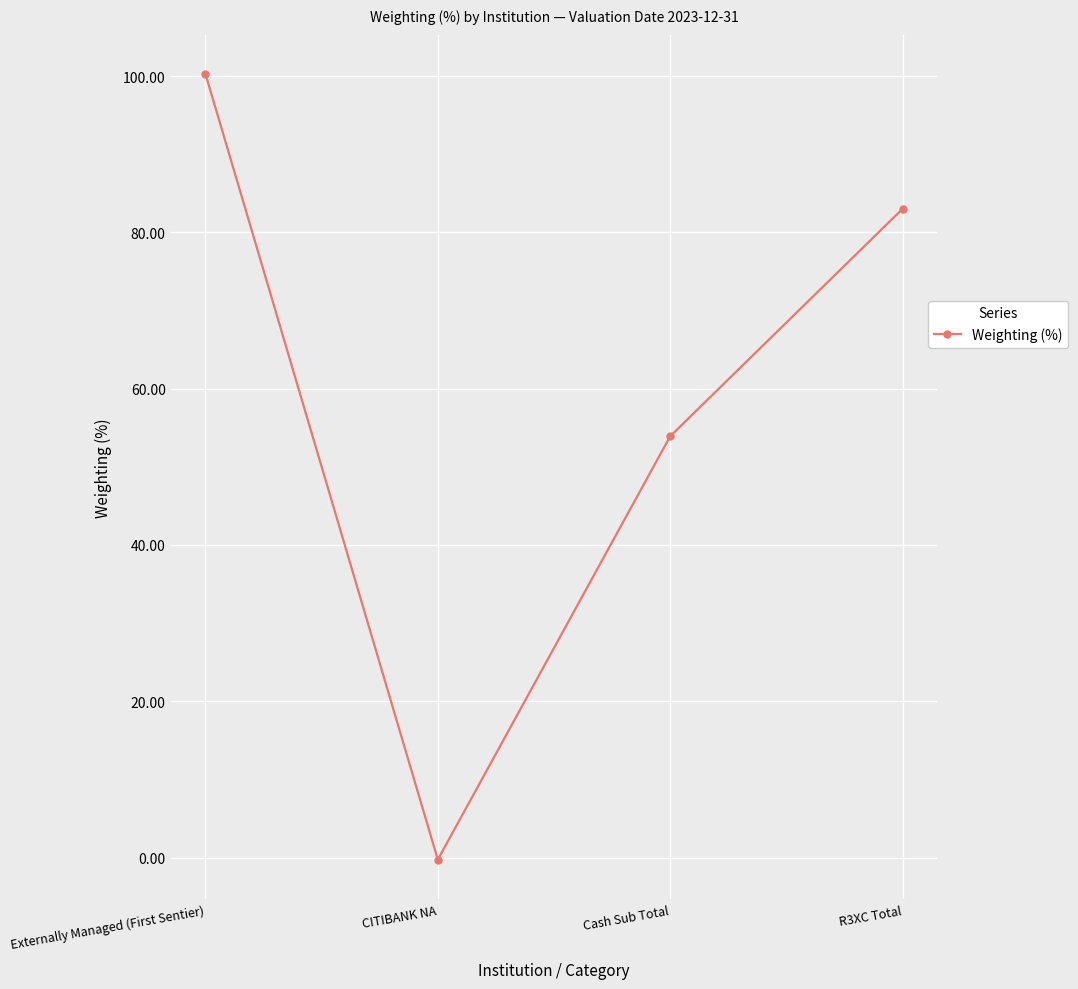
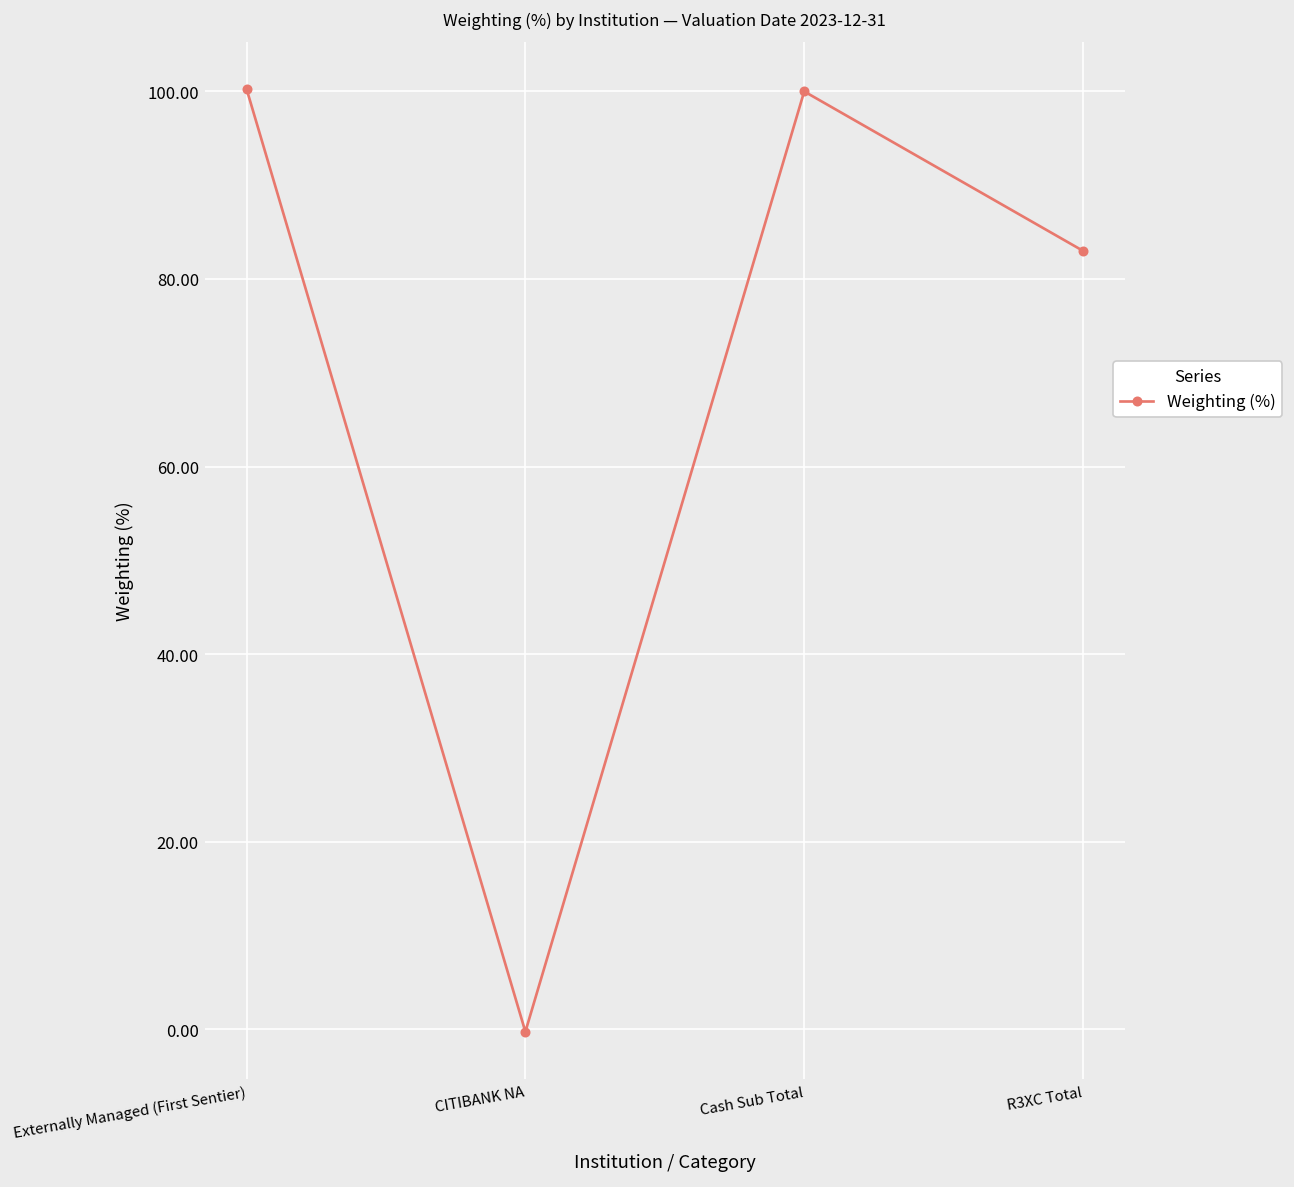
  {
    "Externally Managed (First Sentier)": 100,
    "CITIBANK NA": 0,
-   "Cash Sub Total": 54,
+   "Cash Sub Total": 100,
    "R3XC Total": 83
  }
